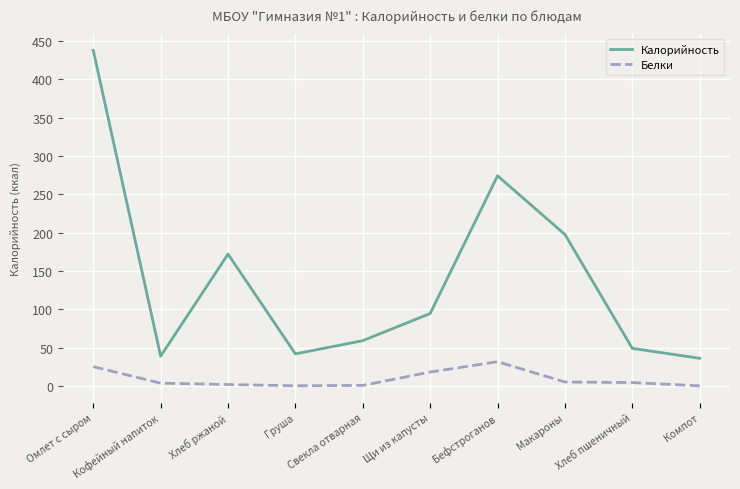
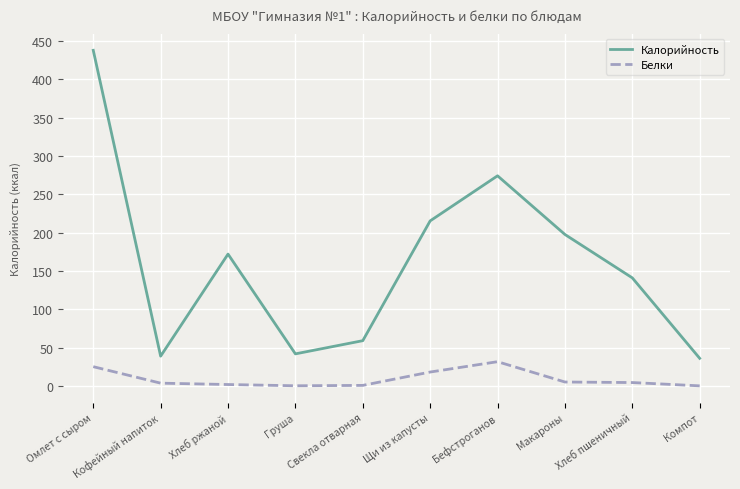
  {
    "Калорийность": {
      "Омлет с сыром": 440,
      "Кофейный напиток": 40,
      "Хлеб ржаной": 170,
      "Груша": 40,
      "Свекла отварная": 60,
-     "Щи из капусты": 90,
+     "Щи из капусты": 220,
      "Бефстроганов": 270,
      "Макароны": 200,
-     "Хлеб пшеничный": 50,
+     "Хлеб пшеничный": 140,
      "Компот": 40
    },
    "Белки": {
      "Омлет с сыром": 30,
      "Кофейный напиток": 0,
      "Хлеб ржаной": 0,
      "Груша": 0,
      "Свекла отварная": 0,
      "Щи из капусты": 20,
      "Бефстроганов": 30,
      "Макароны": 10,
      "Хлеб пшеничный": 0,
      "Компот": 0
    }
  }
